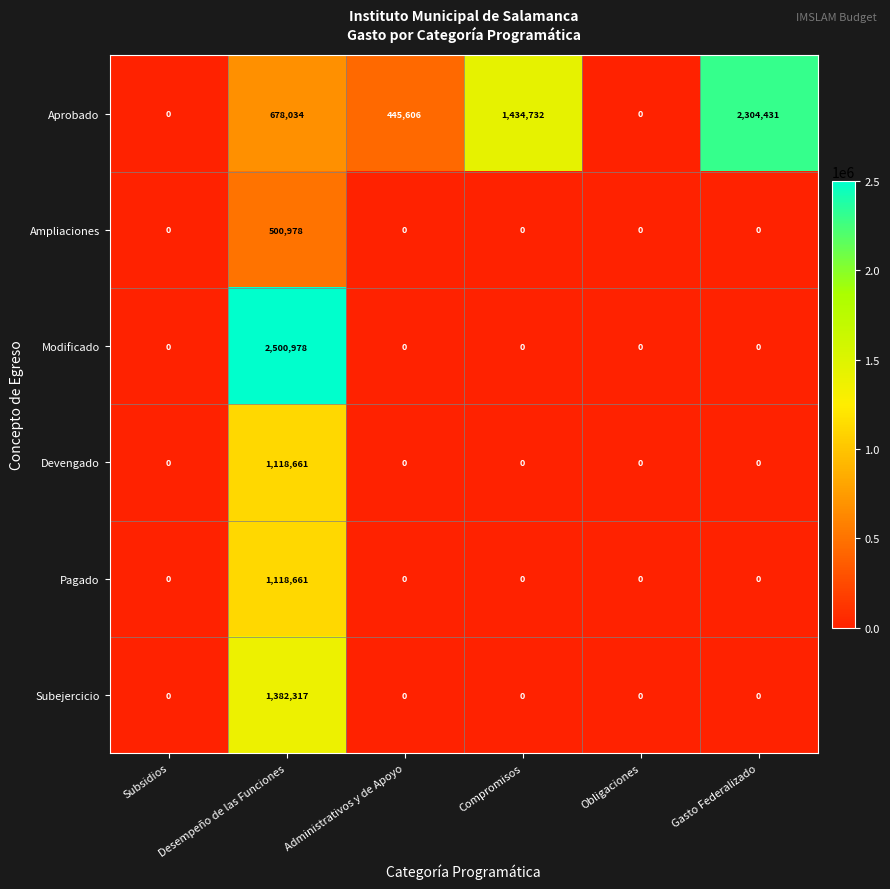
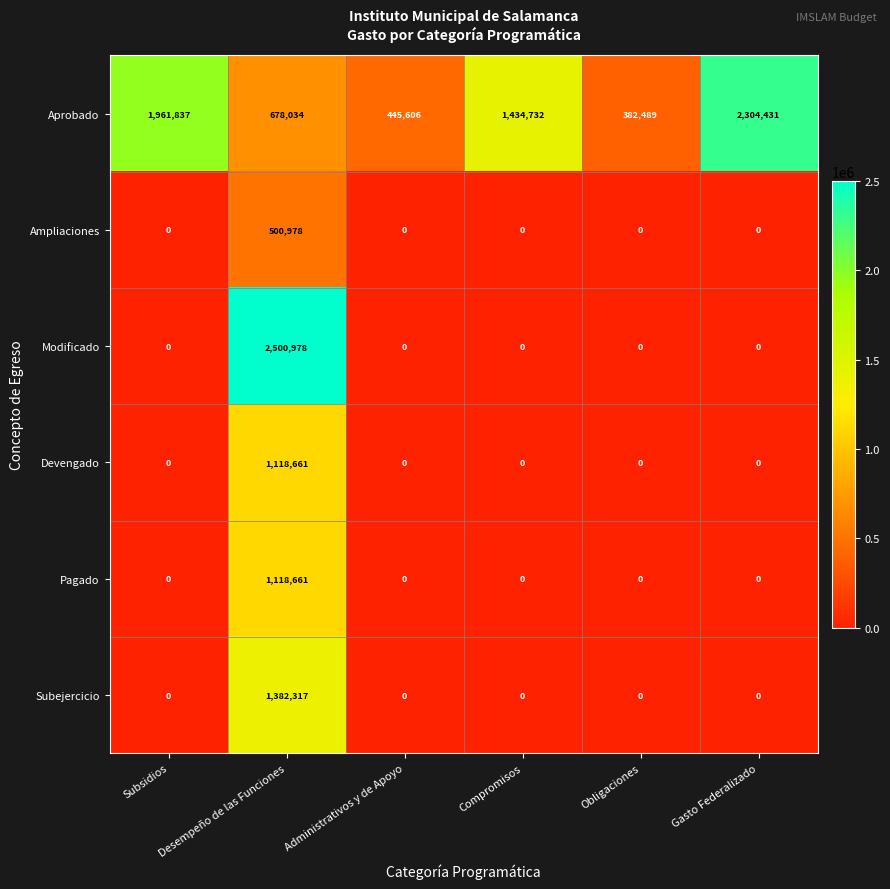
  {
    "Aprobado": {
-     "Subsidios": "0",
+     "Subsidios": "1,961,837",
      "Desempeño de las Funciones": "678,034",
      "Administrativos y de Apoyo": "445,606",
      "Compromisos": "1,434,732",
-     "Obligaciones": "0",
+     "Obligaciones": "382,489",
      "Gasto Federalizado": "2,304,431"
    },
    "Ampliaciones": {
      "Subsidios": "0",
      "Desempeño de las Funciones": "500,978",
      "Administrativos y de Apoyo": "0",
      "Compromisos": "0",
      "Obligaciones": "0",
      "Gasto Federalizado": "0"
    },
    "Modificado": {
      "Subsidios": "0",
      "Desempeño de las Funciones": "2,500,978",
      "Administrativos y de Apoyo": "0",
      "Compromisos": "0",
      "Obligaciones": "0",
      "Gasto Federalizado": "0"
    },
    "Devengado": {
      "Subsidios": "0",
      "Desempeño de las Funciones": "1,118,661",
      "Administrativos y de Apoyo": "0",
      "Compromisos": "0",
      "Obligaciones": "0",
      "Gasto Federalizado": "0"
    },
    "Pagado": {
      "Subsidios": "0",
      "Desempeño de las Funciones": "1,118,661",
      "Administrativos y de Apoyo": "0",
      "Compromisos": "0",
      "Obligaciones": "0",
      "Gasto Federalizado": "0"
    },
    "Subejercicio": {
      "Subsidios": "0",
      "Desempeño de las Funciones": "1,382,317",
      "Administrativos y de Apoyo": "0",
      "Compromisos": "0",
      "Obligaciones": "0",
      "Gasto Federalizado": "0"
    }
  }
